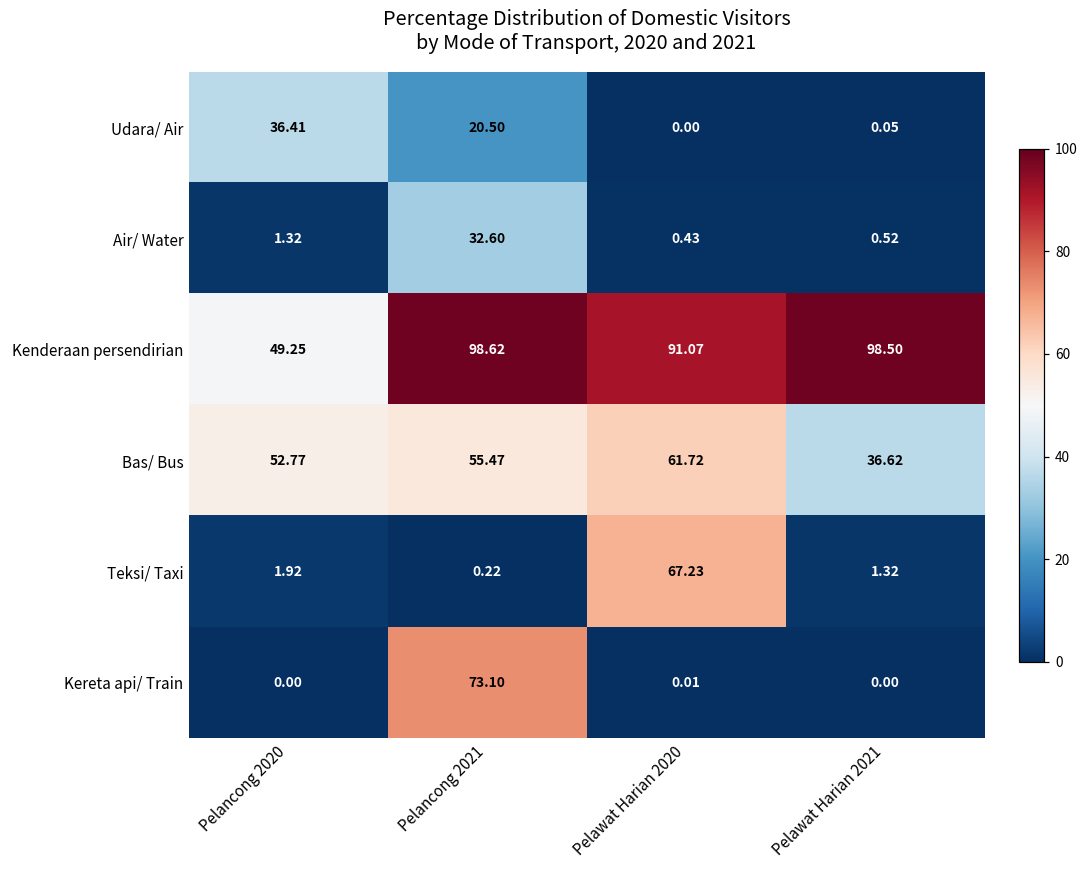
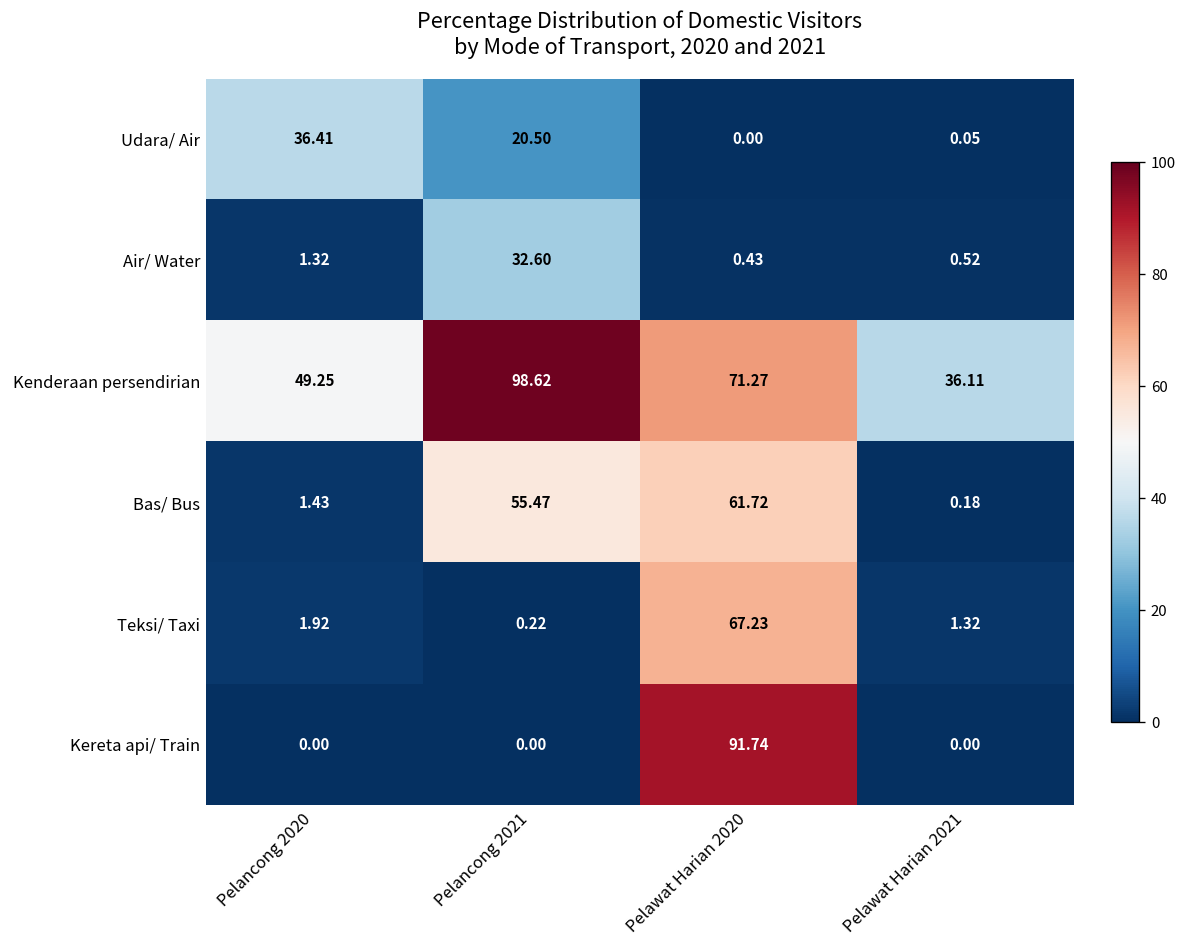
  {
    "Udara/ Air": {
      "Pelancong 2020": 36.41,
      "Pelancong 2021": 20.50,
      "Pelawat Harian 2020": 0.00,
      "Pelawat Harian 2021": 0.05
    },
    "Air/ Water": {
      "Pelancong 2020": 1.32,
      "Pelancong 2021": 32.60,
      "Pelawat Harian 2020": 0.43,
      "Pelawat Harian 2021": 0.52
    },
    "Kenderaan persendirian": {
      "Pelancong 2020": 49.25,
      "Pelancong 2021": 98.62,
-     "Pelawat Harian 2020": 91.07,
-     "Pelawat Harian 2021": 98.50
+     "Pelawat Harian 2020": 71.27,
+     "Pelawat Harian 2021": 36.11
    },
    "Bas/ Bus": {
-     "Pelancong 2020": 52.77,
+     "Pelancong 2020": 1.43,
      "Pelancong 2021": 55.47,
      "Pelawat Harian 2020": 61.72,
-     "Pelawat Harian 2021": 36.62
+     "Pelawat Harian 2021": 0.18
    },
    "Teksi/ Taxi": {
      "Pelancong 2020": 1.92,
      "Pelancong 2021": 0.22,
      "Pelawat Harian 2020": 67.23,
      "Pelawat Harian 2021": 1.32
    },
    "Kereta api/ Train": {
      "Pelancong 2020": 0.00,
-     "Pelancong 2021": 73.10,
-     "Pelawat Harian 2020": 0.01,
+     "Pelancong 2021": 0.00,
+     "Pelawat Harian 2020": 91.74,
      "Pelawat Harian 2021": 0.00
    }
  }
